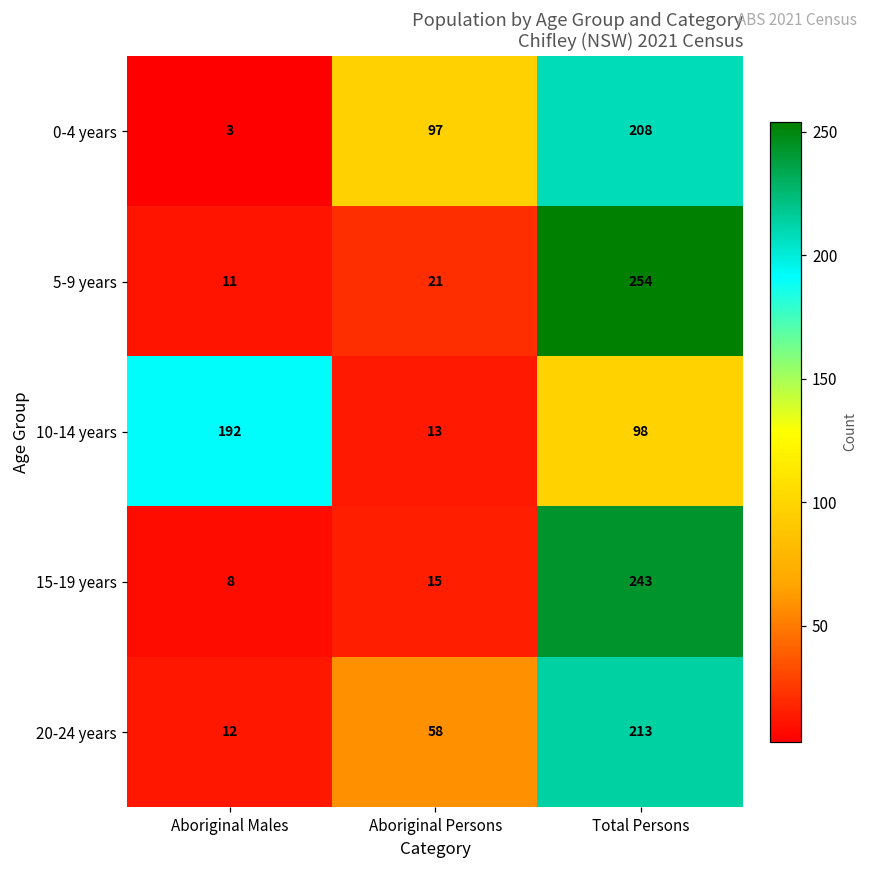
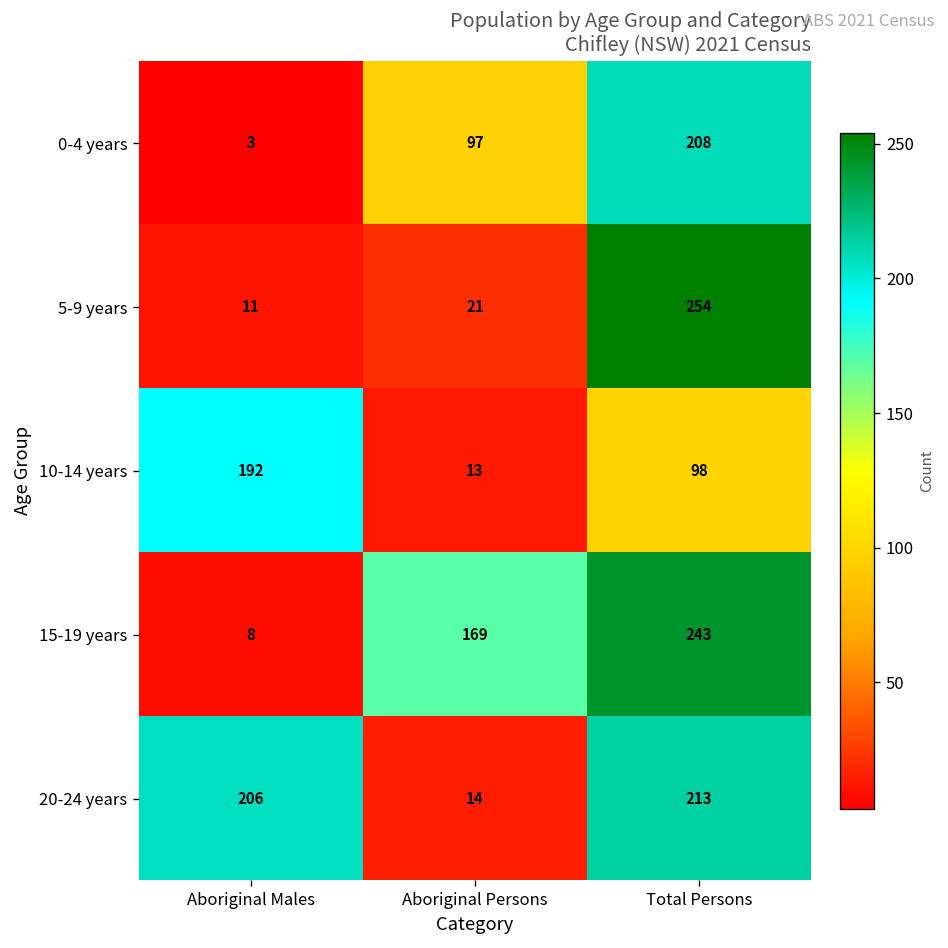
  {
    "0-4 years": {
      "Aboriginal Males": 3,
      "Aboriginal Persons": 97,
      "Total Persons": 208
    },
    "5-9 years": {
      "Aboriginal Males": 11,
      "Aboriginal Persons": 21,
      "Total Persons": 254
    },
    "10-14 years": {
      "Aboriginal Males": 192,
      "Aboriginal Persons": 13,
      "Total Persons": 98
    },
    "15-19 years": {
      "Aboriginal Males": 8,
-     "Aboriginal Persons": 15,
+     "Aboriginal Persons": 169,
      "Total Persons": 243
    },
    "20-24 years": {
-     "Aboriginal Males": 12,
-     "Aboriginal Persons": 58,
+     "Aboriginal Males": 206,
+     "Aboriginal Persons": 14,
      "Total Persons": 213
    }
  }
